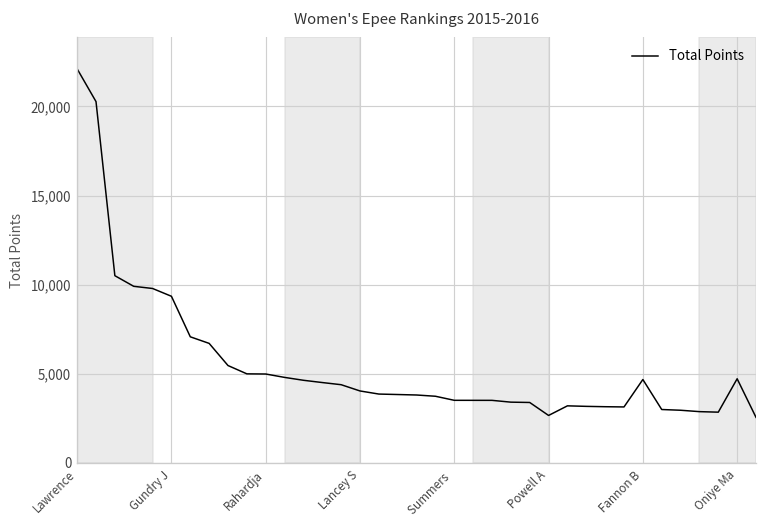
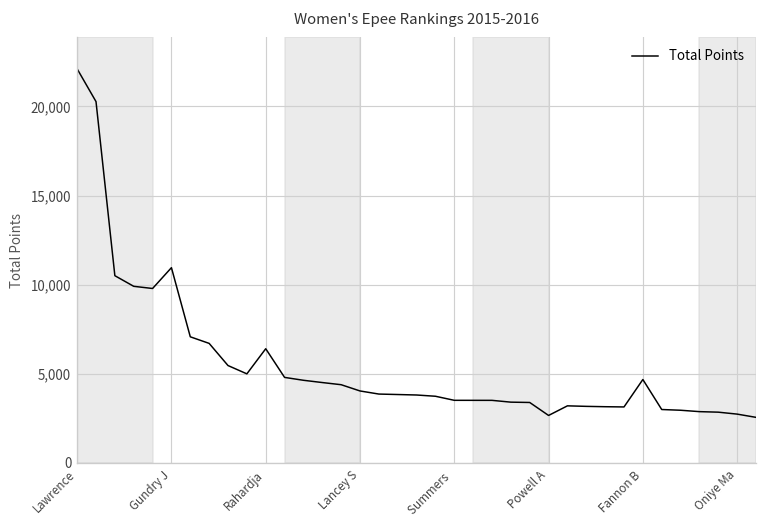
  {
    "Lawrence": "22,100",
-   "Gundry J": "9,400",
-   "Rahardja": "5,000",
+   "Gundry J": "11,000",
+   "Rahardja": "6,400",
    "Lancey S": "4,000",
    "Summers": "3,500",
    "Powell A": "2,700",
    "Fannon B": "4,700",
-   "Oniye Ma": "4,700"
+   "Oniye Ma": "2,700"
  }
